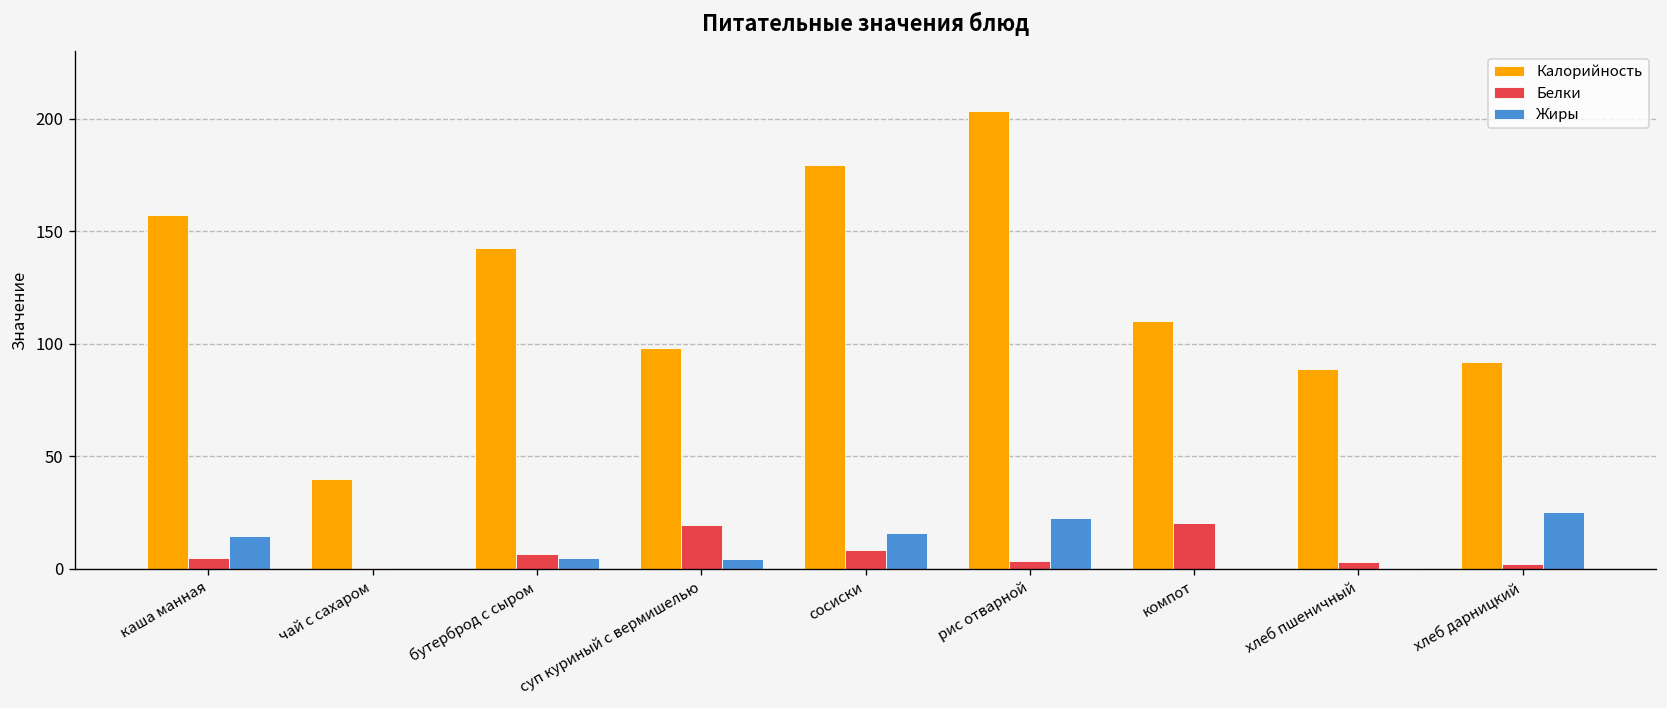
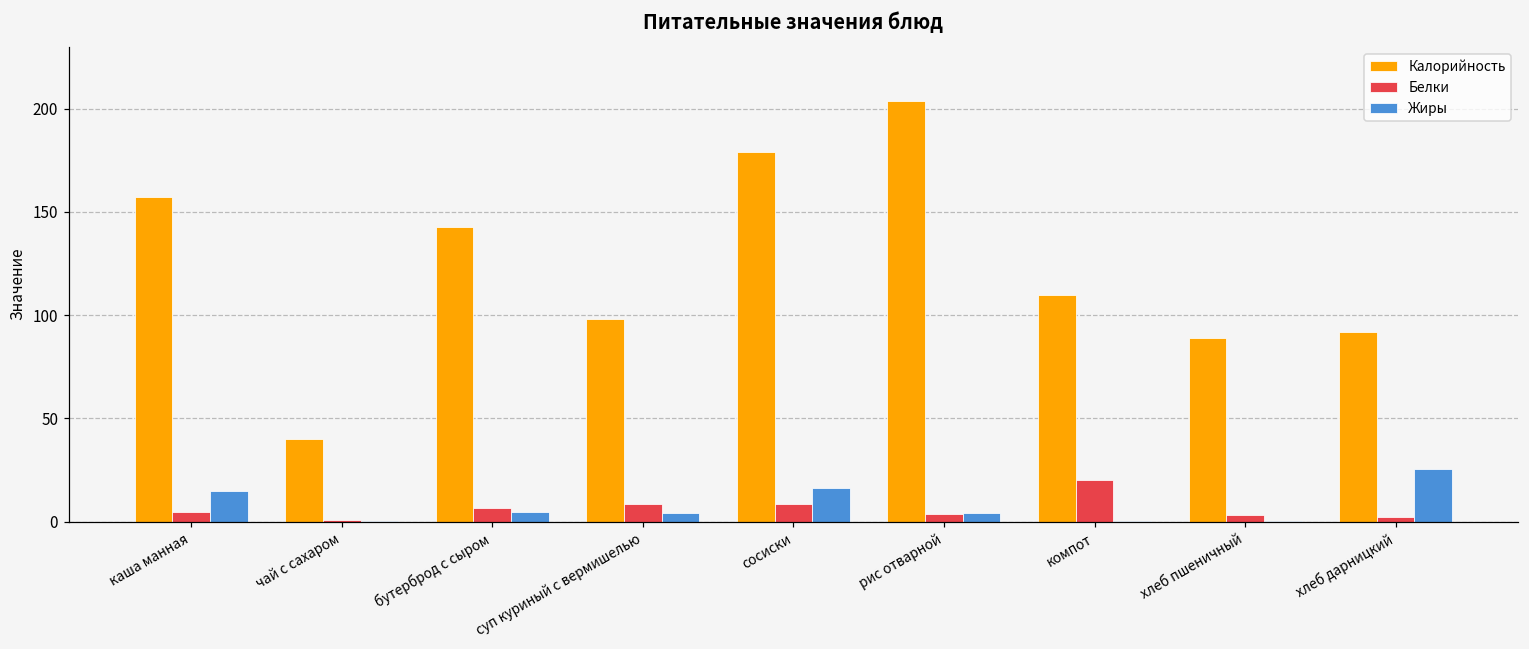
  {
    "Калорийность": {
      "каша манная": 157,
      "чай с сахаром": 40,
      "бутерброд с сыром": 143,
      "суп куриный с вермишелью": 98,
      "сосиски": 179,
      "рис отварной": 204,
      "компот": 110,
      "хлеб пшеничный": 89,
      "хлеб дарницкий": 92
    },
    "Белки": {
      "каша манная": 5,
      "бутерброд с сыром": 7,
-     "суп куриный с вермишелью": 19,
+     "суп куриный с вермишелью": 8,
      "сосиски": 8,
      "рис отварной": 4,
      "компот": 20,
      "хлеб пшеничный": 3,
      "хлеб дарницкий": 2
    },
    "Жиры": {
      "каша манная": 15,
      "бутерброд с сыром": 5,
      "суп куриный с вермишелью": 4,
      "сосиски": 16,
-     "рис отварной": 23,
+     "рис отварной": 4,
      "хлеб дарницкий": 25
    }
  }
